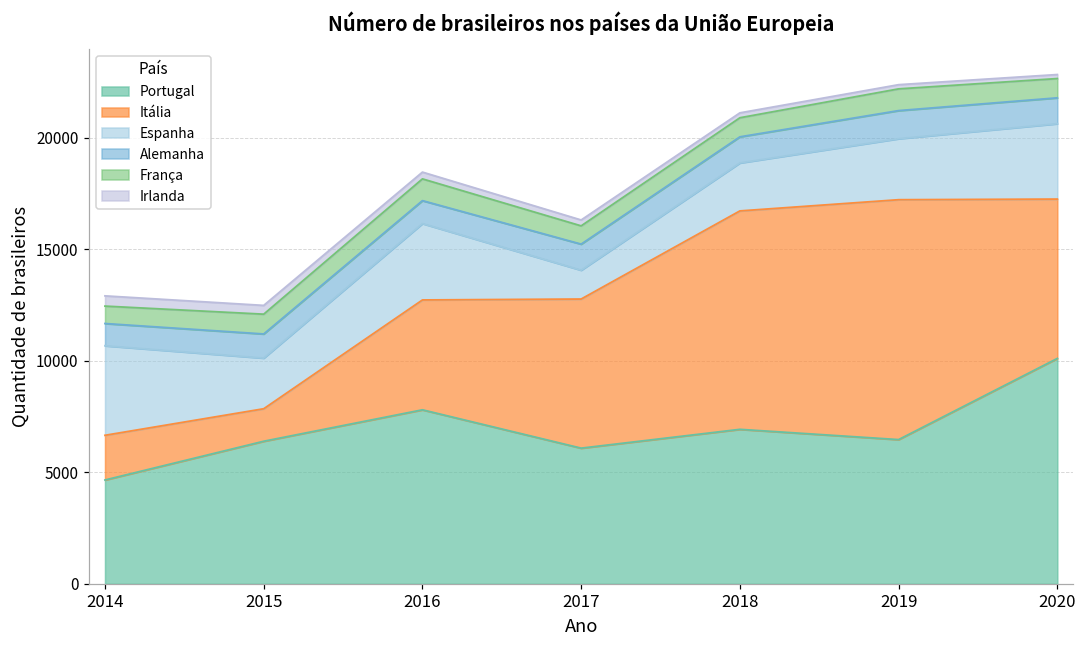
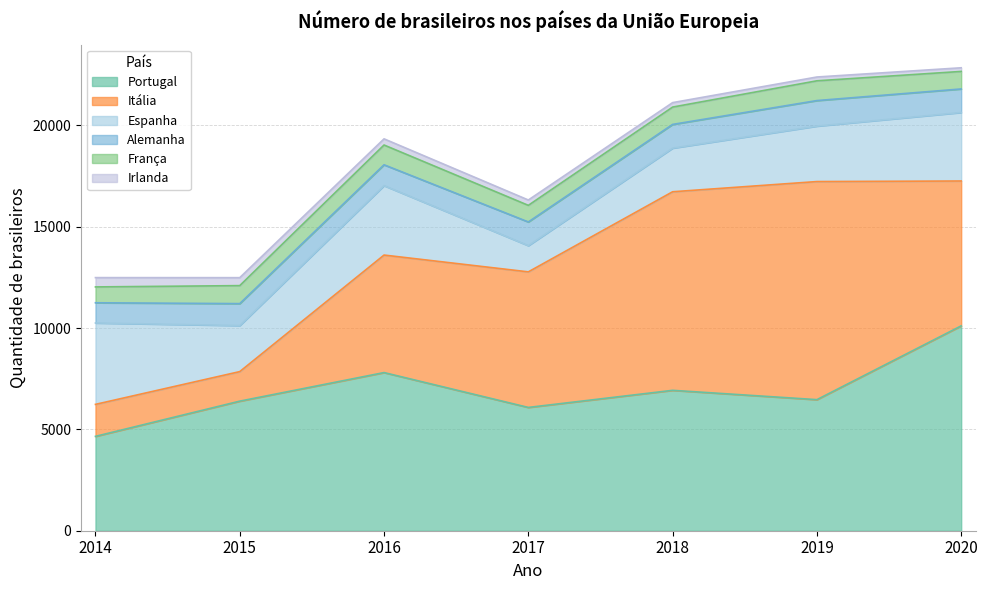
  {
    "Itália": {
-     "2014": 2000,
+     "2014": 1600,
      "2015": 1500,
-     "2016": 4900,
+     "2016": 5800,
      "2017": 6700,
      "2018": 9800,
      "2019": 10800,
      "2020": 7100
    }
  }
